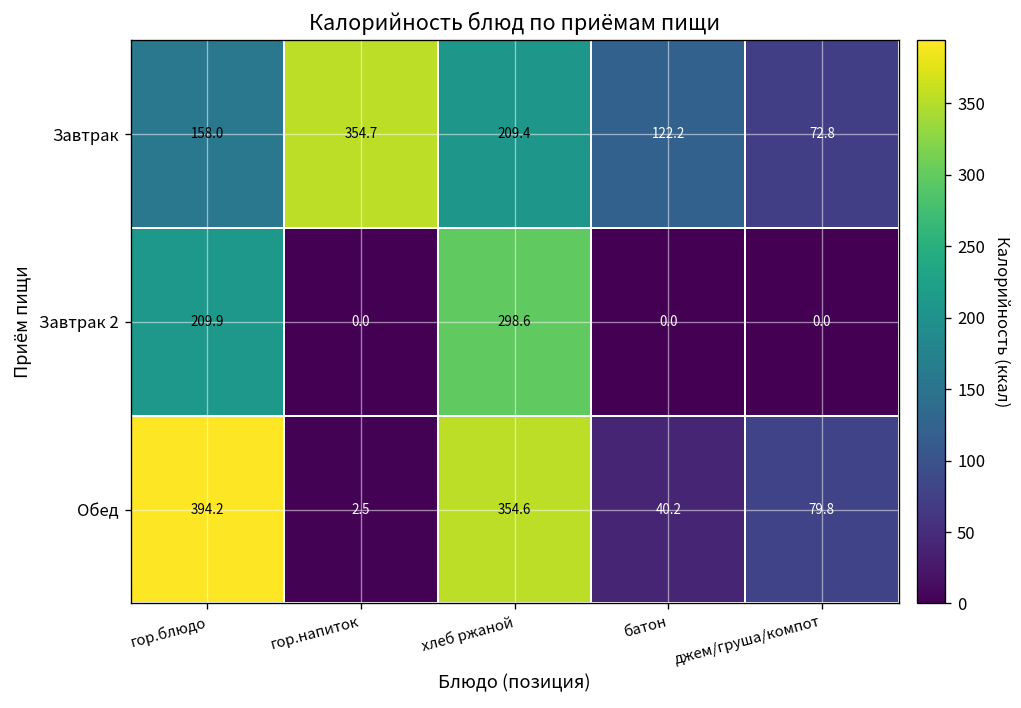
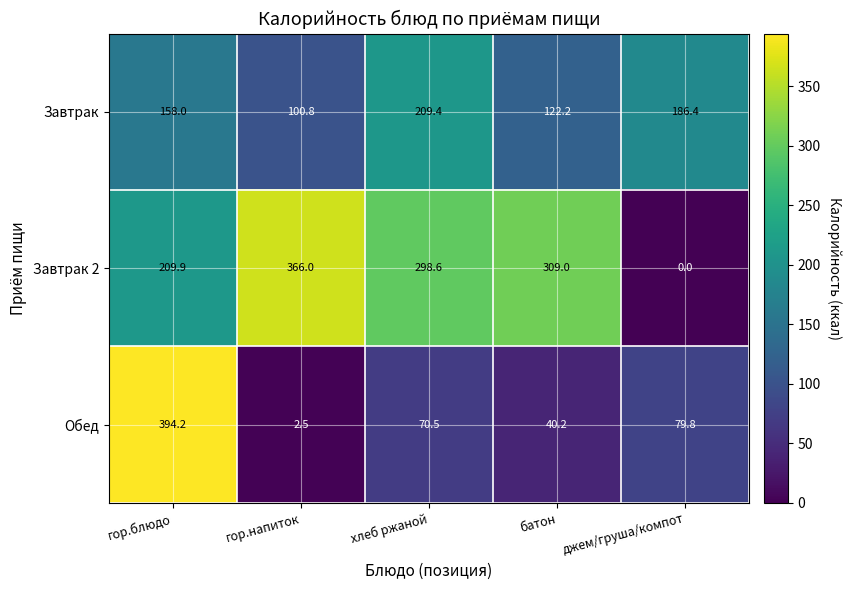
  {
    "Завтрак": {
      "гор.блюдо": 158.0,
-     "гор.напиток": 354.7,
+     "гор.напиток": 100.8,
      "хлеб ржаной": 209.4,
      "батон": 122.2,
-     "джем/груша/компот": 72.8
+     "джем/груша/компот": 186.4
    },
    "Завтрак 2": {
      "гор.блюдо": 209.9,
-     "гор.напиток": 0.0,
+     "гор.напиток": 366.0,
      "хлеб ржаной": 298.6,
-     "батон": 0.0,
+     "батон": 309.0,
      "джем/груша/компот": 0.0
    },
    "Обед": {
      "гор.блюдо": 394.2,
      "гор.напиток": 2.5,
-     "хлеб ржаной": 354.6,
+     "хлеб ржаной": 70.5,
      "батон": 40.2,
      "джем/груша/компот": 79.8
    }
  }
